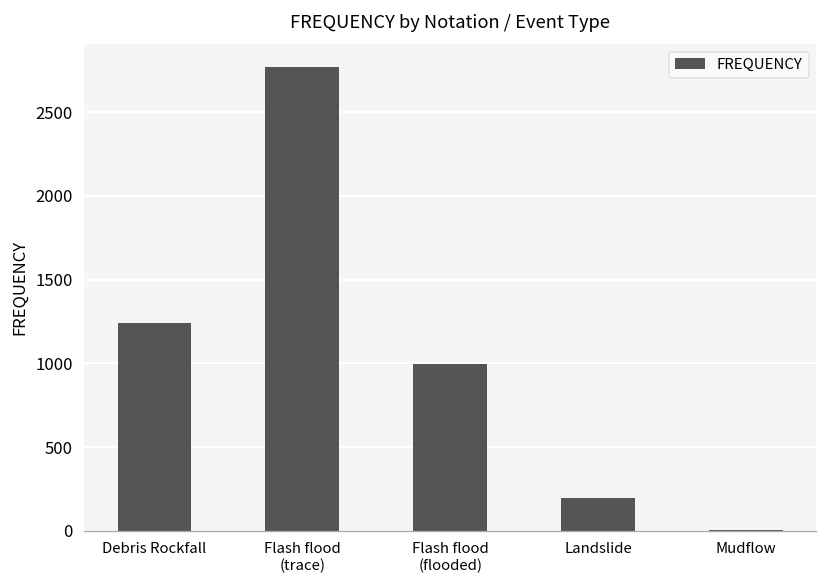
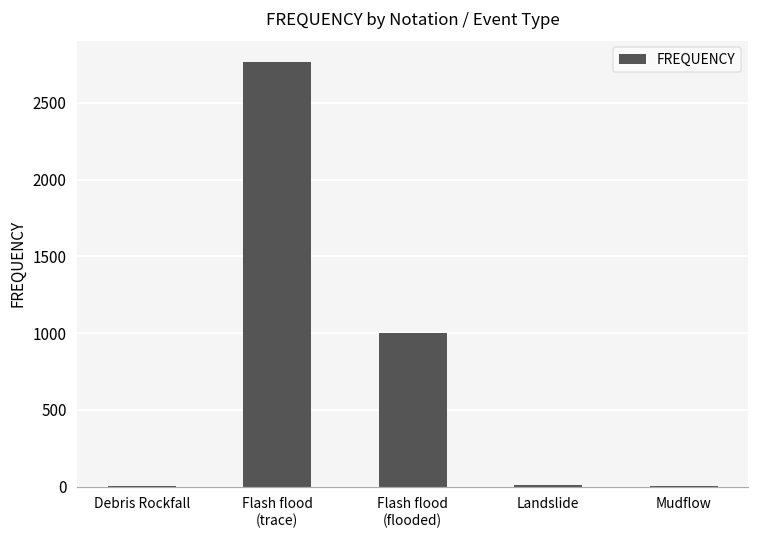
  {
-   "Debris Rockfall": 1240,
+   "Debris Rockfall": 0,
    "Flash flood (trace)": 2770,
    "Flash flood (flooded)": 1000,
-   "Landslide": 190
+   "Landslide": 10
  }
